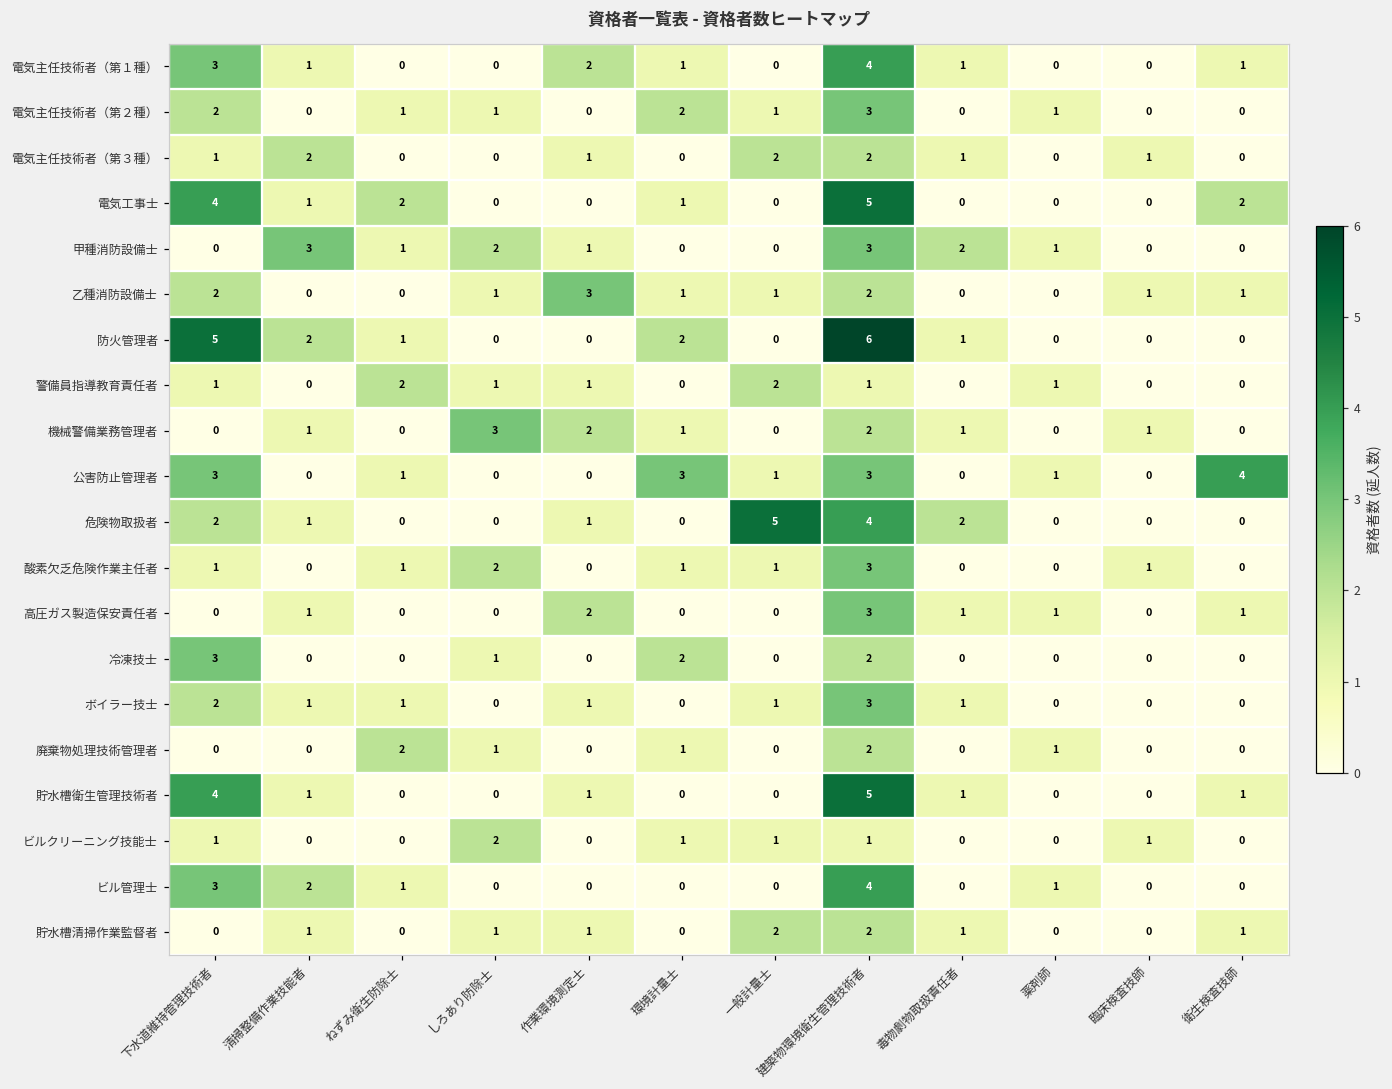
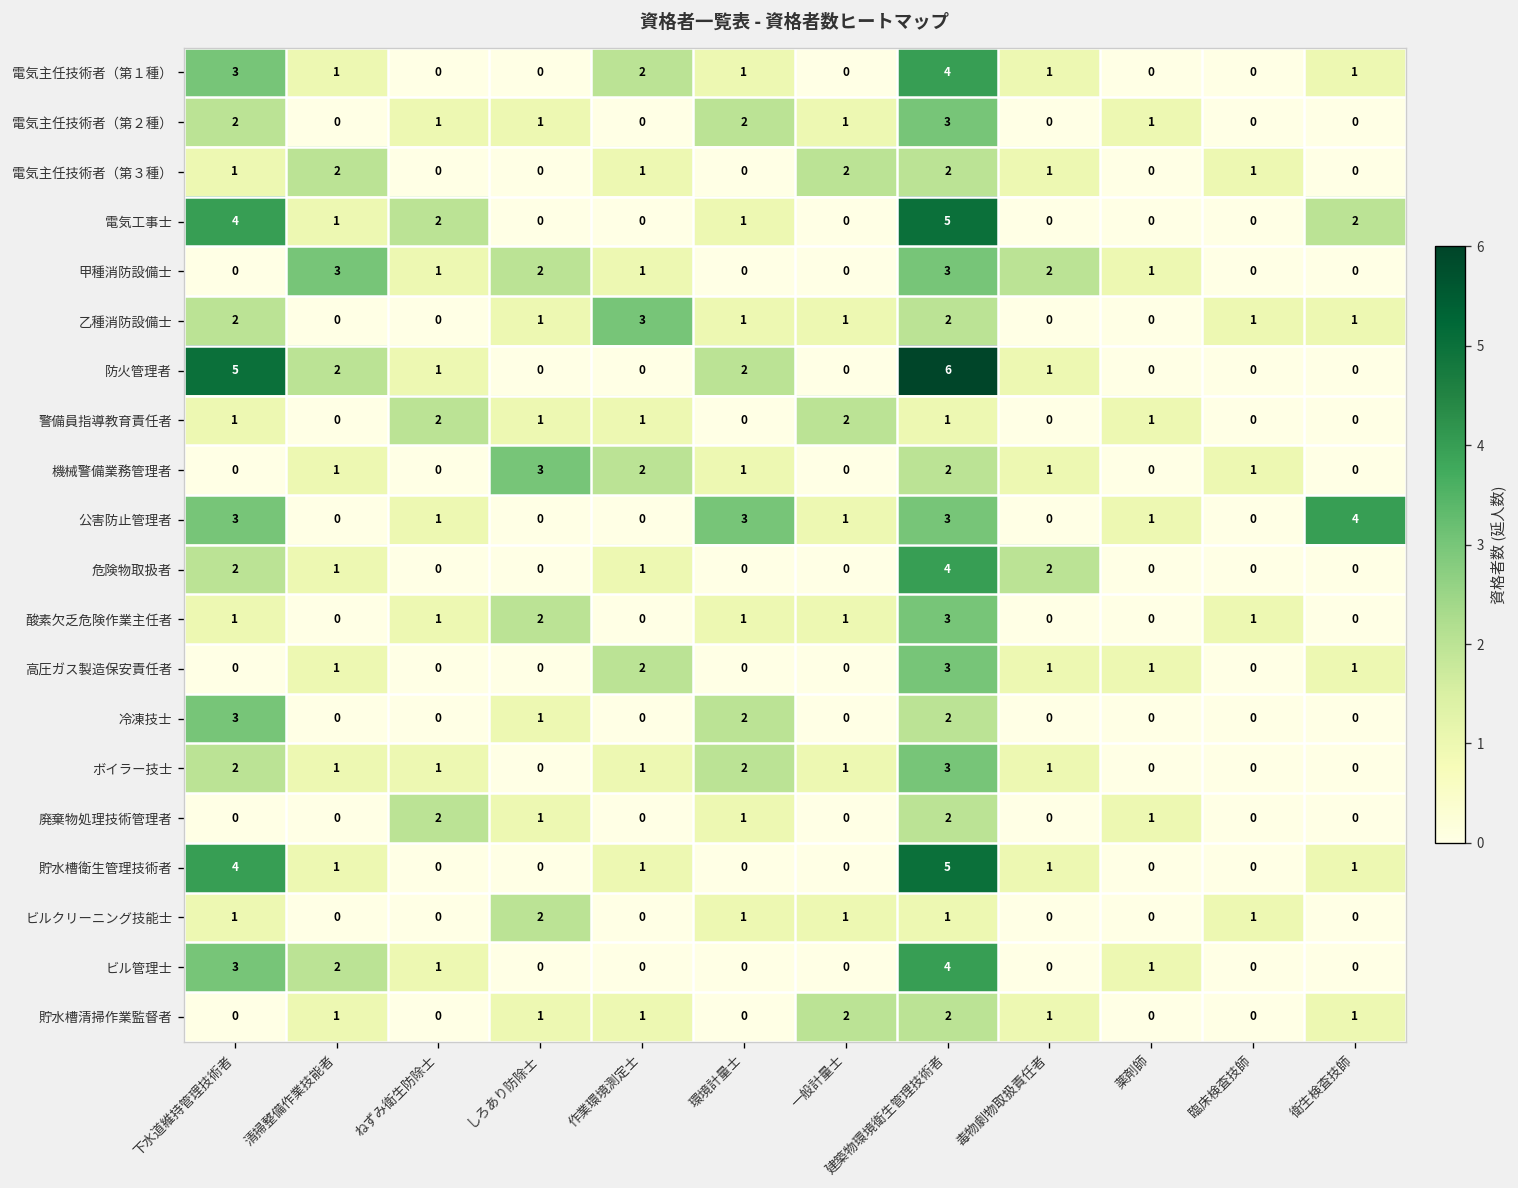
  {
    "危険物取扱者": {
      "下水道維持管理技術者": 2,
      "清掃整備作業技能者": 1,
      "ねずみ衛生防除士": 0,
      "しろあり防除士": 0,
      "作業環境測定士": 1,
      "環境計量士": 0,
-     "一般計量士": 5,
+     "一般計量士": 0,
      "建築物環境衛生管理技術者": 4,
      "毒物劇物取扱責任者": 2,
      "薬剤師": 0,
      "臨床検査技師": 0,
      "衛生検査技師": 0
    },
    "ボイラー技士": {
      "下水道維持管理技術者": 2,
      "清掃整備作業技能者": 1,
      "ねずみ衛生防除士": 1,
      "しろあり防除士": 0,
      "作業環境測定士": 1,
-     "環境計量士": 0,
+     "環境計量士": 2,
      "一般計量士": 1,
      "建築物環境衛生管理技術者": 3,
      "毒物劇物取扱責任者": 1,
      "薬剤師": 0,
      "臨床検査技師": 0,
      "衛生検査技師": 0
    }
  }
